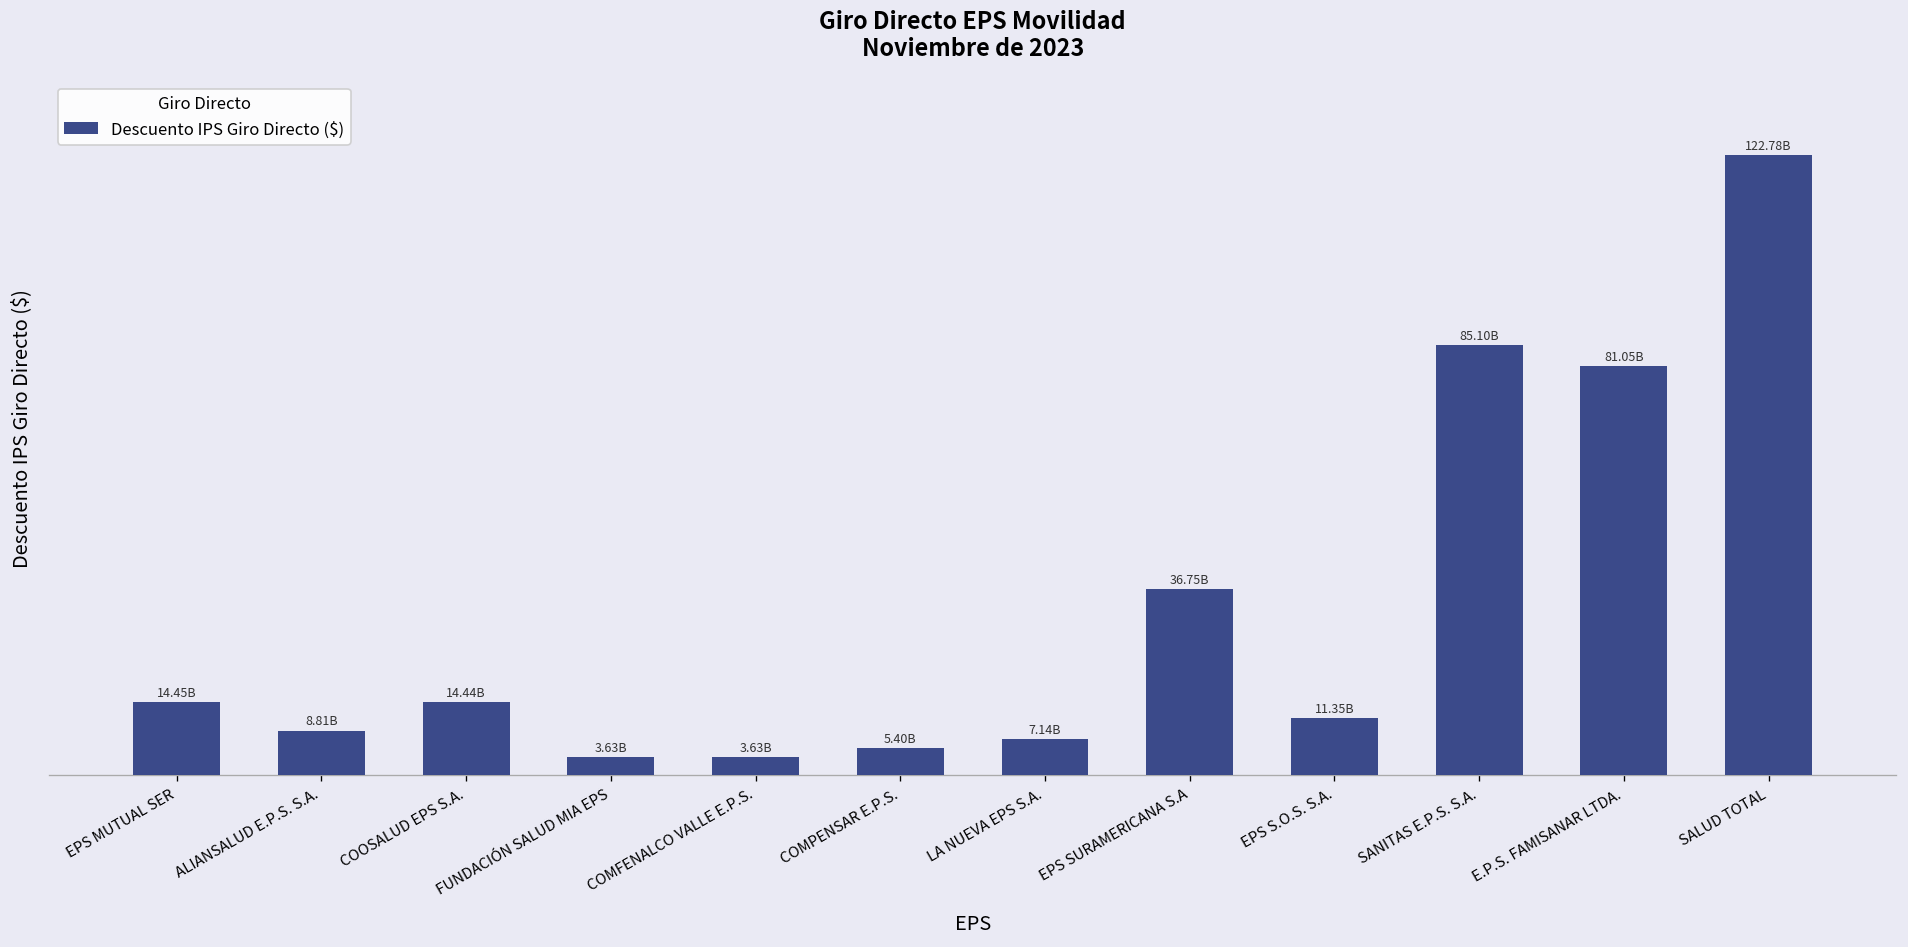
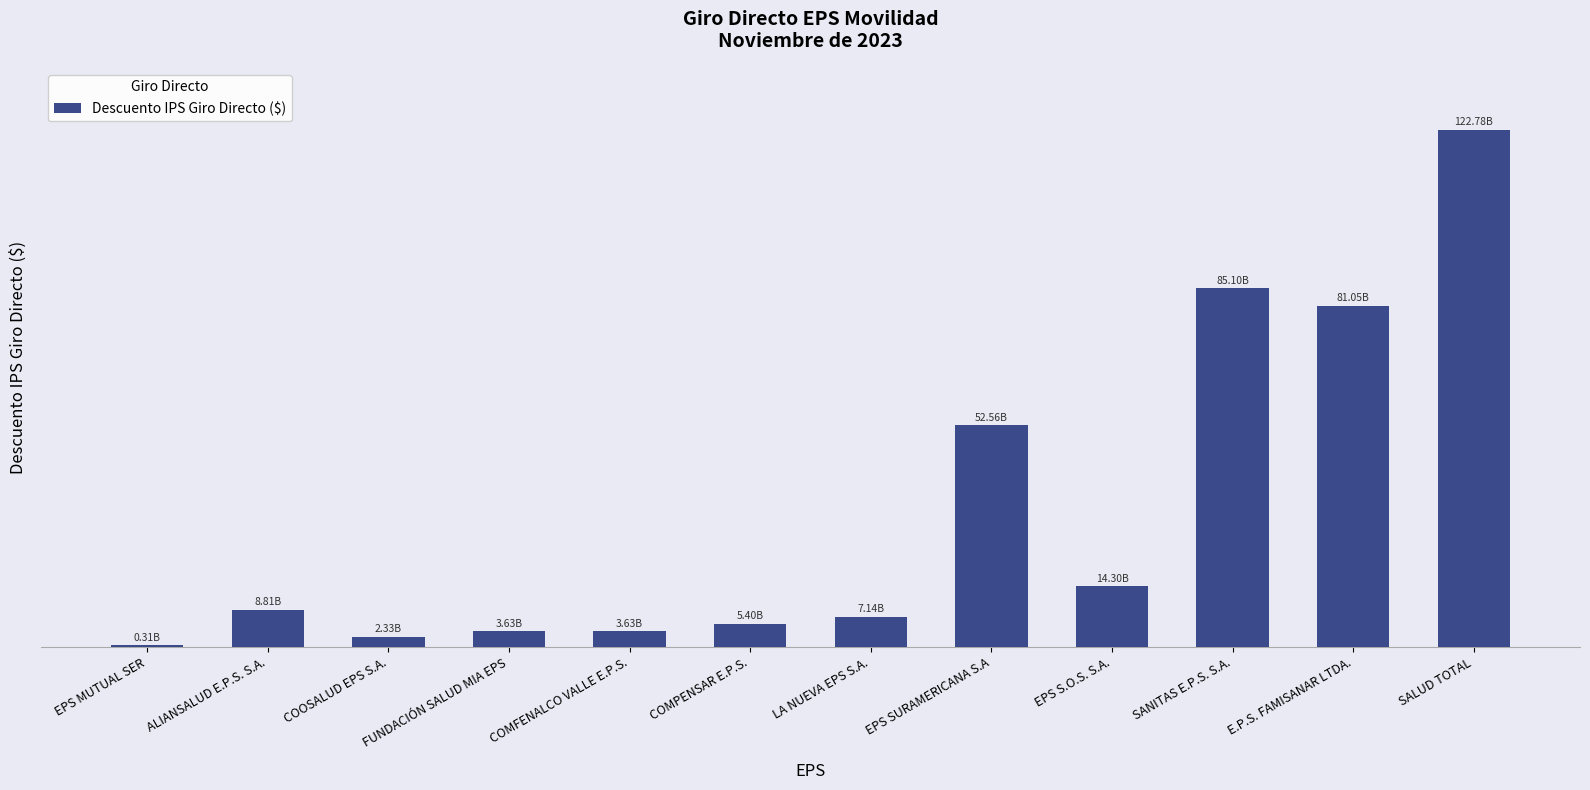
  {
-   "EPS MUTUAL SER": "14.45B",
+   "EPS MUTUAL SER": "0.31B",
    "ALIANSALUD E.P.S. S.A.": "8.81B",
-   "COOSALUD EPS S.A.": "14.44B",
+   "COOSALUD EPS S.A.": "2.33B",
    "FUNDACIÓN SALUD MIA EPS": "3.63B",
    "COMFENALCO VALLE E.P.S.": "3.63B",
    "COMPENSAR E.P.S.": "5.40B",
    "LA NUEVA EPS S.A.": "7.14B",
-   "EPS SURAMERICANA S.A": "36.75B",
-   "EPS S.O.S. S.A.": "11.35B",
+   "EPS SURAMERICANA S.A": "52.56B",
+   "EPS S.O.S. S.A.": "14.30B",
    "SANITAS E.P.S. S.A.": "85.10B",
    "E.P.S. FAMISANAR LTDA.": "81.05B",
    "SALUD TOTAL": "122.78B"
  }
